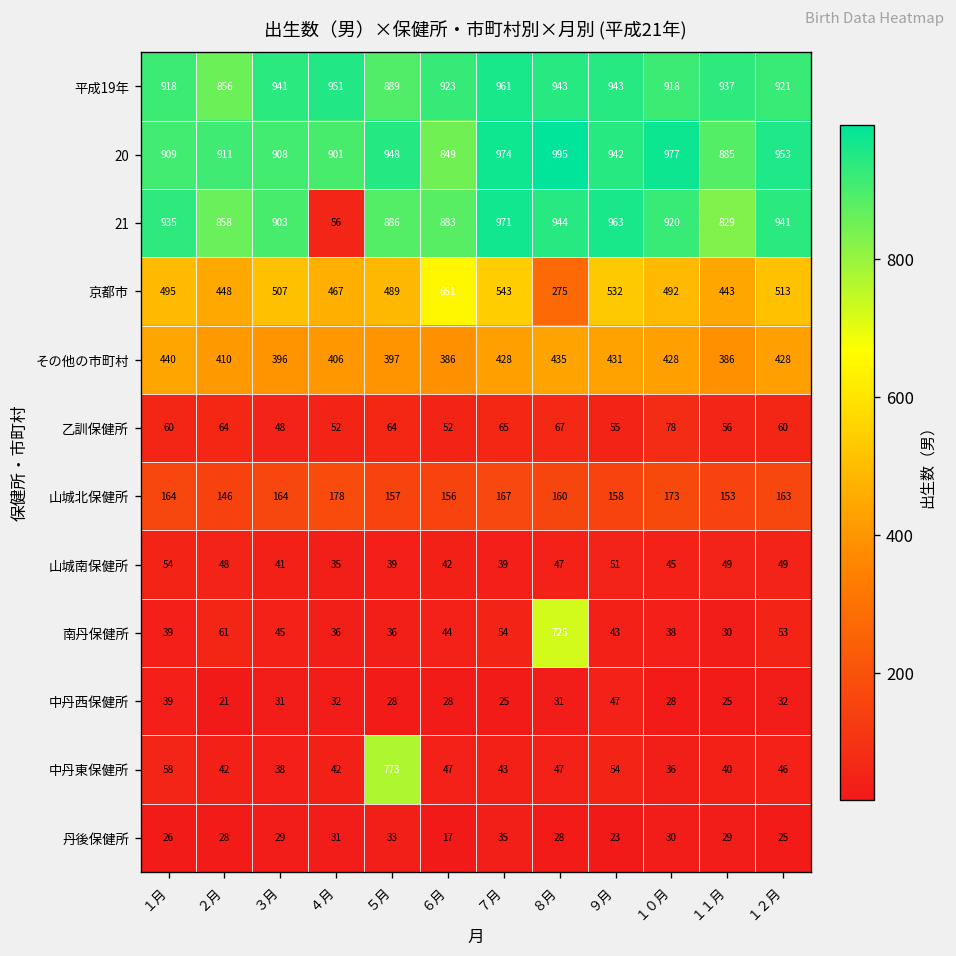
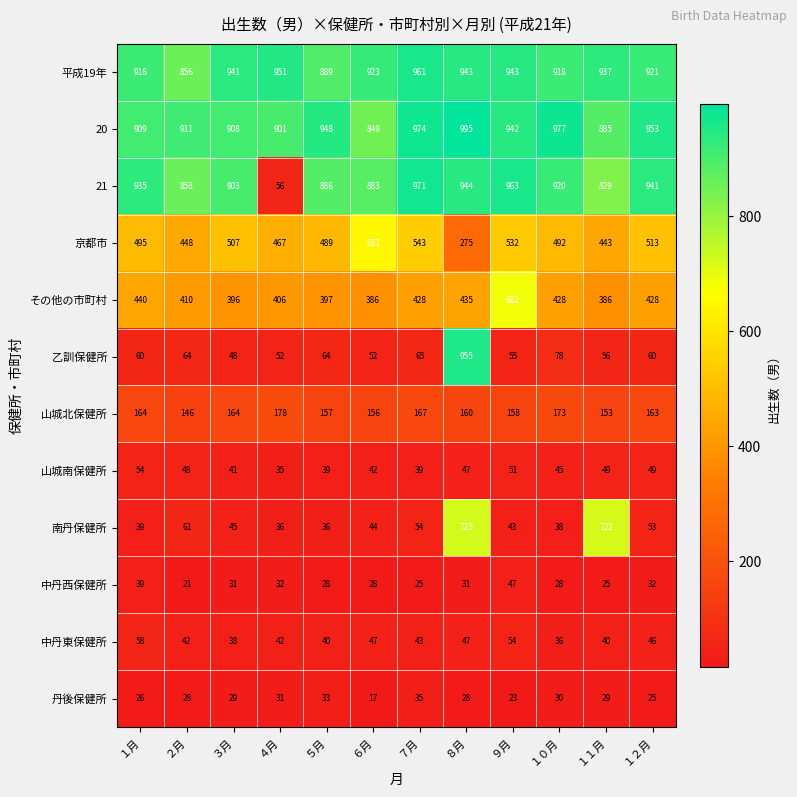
  {
    "平成19年": {
      "１月": 918,
      "２月": 856,
      "３月": 941,
      "４月": 951,
      "５月": 889,
      "６月": 923,
      "７月": 961,
      "８月": 943,
      "９月": 943,
      "１０月": 918,
      "１１月": 937,
      "１２月": 921
    },
    "20": {
      "１月": 909,
      "２月": 911,
      "３月": 908,
      "４月": 901,
      "５月": 948,
      "６月": 849,
      "７月": 974,
      "８月": 995,
      "９月": 942,
      "１０月": 977,
      "１１月": 885,
      "１２月": 953
    },
    "21": {
      "１月": 935,
      "２月": 858,
      "３月": 903,
      "４月": 56,
      "５月": 886,
      "６月": 883,
      "７月": 971,
      "８月": 944,
      "９月": 963,
      "１０月": 920,
      "１１月": 829,
      "１２月": 941
    },
    "京都市": {
      "１月": 495,
      "２月": 448,
      "３月": 507,
      "４月": 467,
      "５月": 489,
      "６月": 651,
      "７月": 543,
      "８月": 275,
      "９月": 532,
      "１０月": 492,
      "１１月": 443,
      "１２月": 513
    },
    "その他の市町村": {
      "１月": 440,
      "２月": 410,
      "３月": 396,
      "４月": 406,
      "５月": 397,
      "６月": 386,
      "７月": 428,
      "８月": 435,
-     "９月": 431,
+     "９月": 682,
      "１０月": 428,
      "１１月": 386,
      "１２月": 428
    },
    "乙訓保健所": {
      "１月": 60,
      "２月": 64,
      "３月": 48,
      "４月": 52,
      "５月": 64,
      "６月": 52,
      "７月": 65,
-     "８月": 67,
+     "８月": 955,
      "９月": 55,
      "１０月": 78,
      "１１月": 56,
      "１２月": 60
    },
    "山城北保健所": {
      "１月": 164,
      "２月": 146,
      "３月": 164,
      "４月": 178,
      "５月": 157,
      "６月": 156,
      "７月": 167,
      "８月": 160,
      "９月": 158,
      "１０月": 173,
      "１１月": 153,
      "１２月": 163
    },
    "山城南保健所": {
      "１月": 54,
      "２月": 48,
      "３月": 41,
      "４月": 35,
      "５月": 39,
      "６月": 42,
      "７月": 39,
      "８月": 47,
      "９月": 51,
      "１０月": 45,
      "１１月": 49,
      "１２月": 49
    },
    "南丹保健所": {
      "１月": 39,
      "２月": 61,
      "３月": 45,
      "４月": 36,
      "５月": 36,
      "６月": 44,
      "７月": 54,
      "８月": 725,
      "９月": 43,
      "１０月": 38,
-     "１１月": 30,
+     "１１月": 722,
      "１２月": 53
    },
    "中丹西保健所": {
      "１月": 39,
      "２月": 21,
      "３月": 31,
      "４月": 32,
      "５月": 28,
      "６月": 28,
      "７月": 25,
      "８月": 31,
      "９月": 47,
      "１０月": 28,
      "１１月": 25,
      "１２月": 32
    },
    "中丹東保健所": {
      "１月": 58,
      "２月": 42,
      "３月": 38,
      "４月": 42,
-     "５月": 773,
+     "５月": 40,
      "６月": 47,
      "７月": 43,
      "８月": 47,
      "９月": 54,
      "１０月": 36,
      "１１月": 40,
      "１２月": 46
    },
    "丹後保健所": {
      "１月": 26,
      "２月": 28,
      "３月": 29,
      "４月": 31,
      "５月": 33,
      "６月": 17,
      "７月": 35,
      "８月": 28,
      "９月": 23,
      "１０月": 30,
      "１１月": 29,
      "１２月": 25
    }
  }
